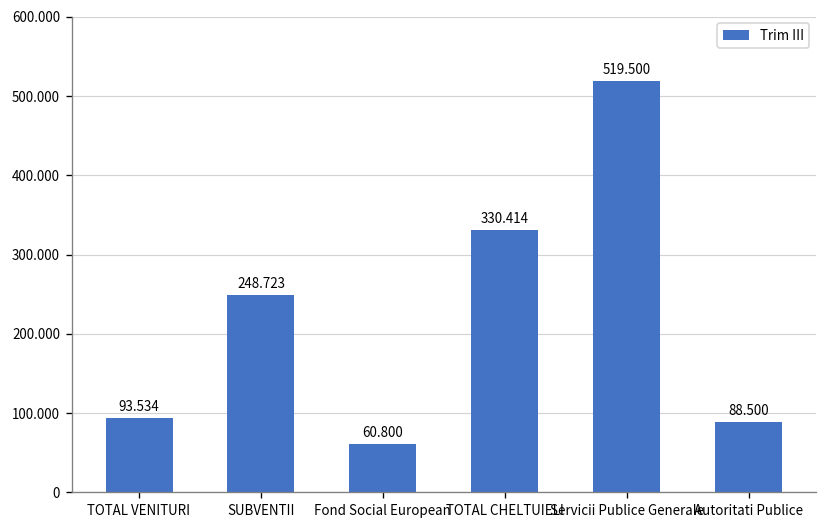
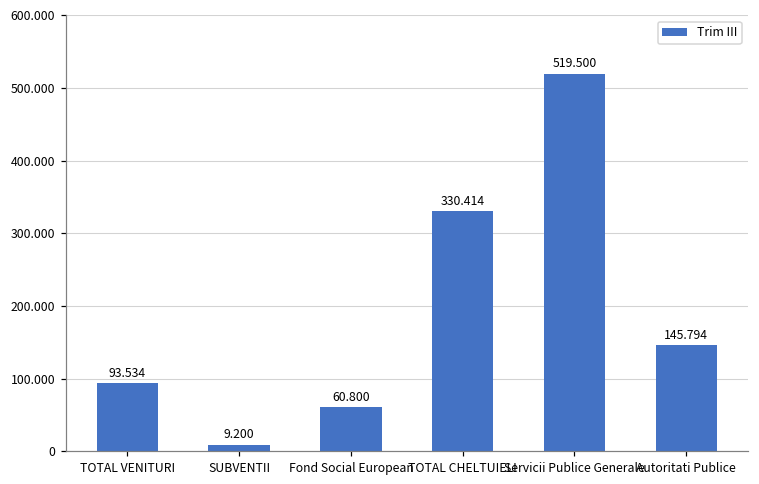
  {
-   "SUBVENTII": 248.723,
-   "Autoritati Publice": 88.500
+   "SUBVENTII": 9.200,
+   "Autoritati Publice": 145.794
  }
